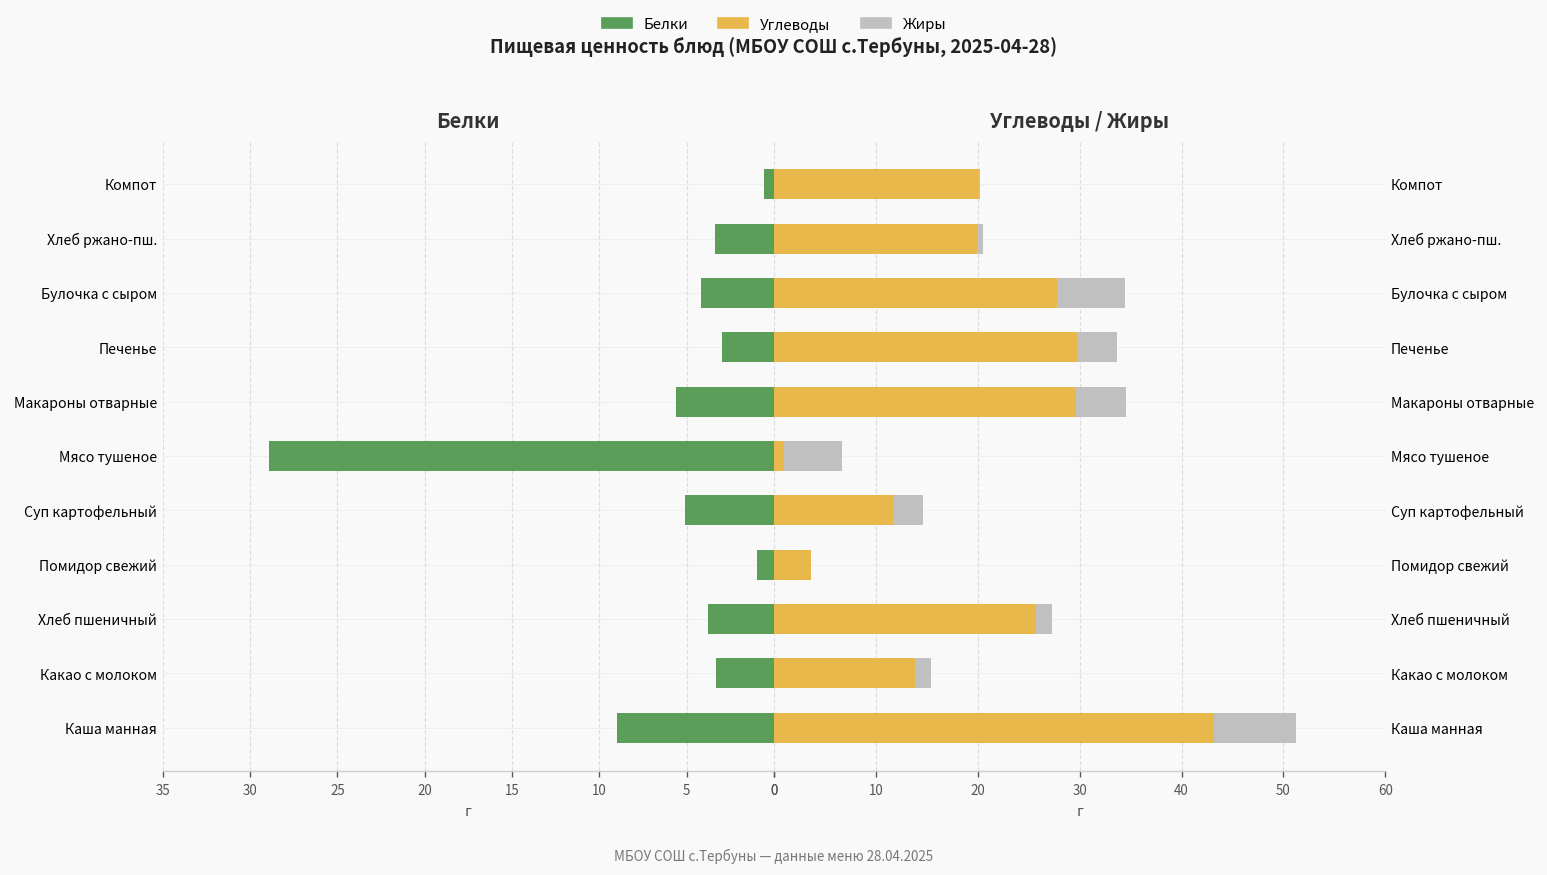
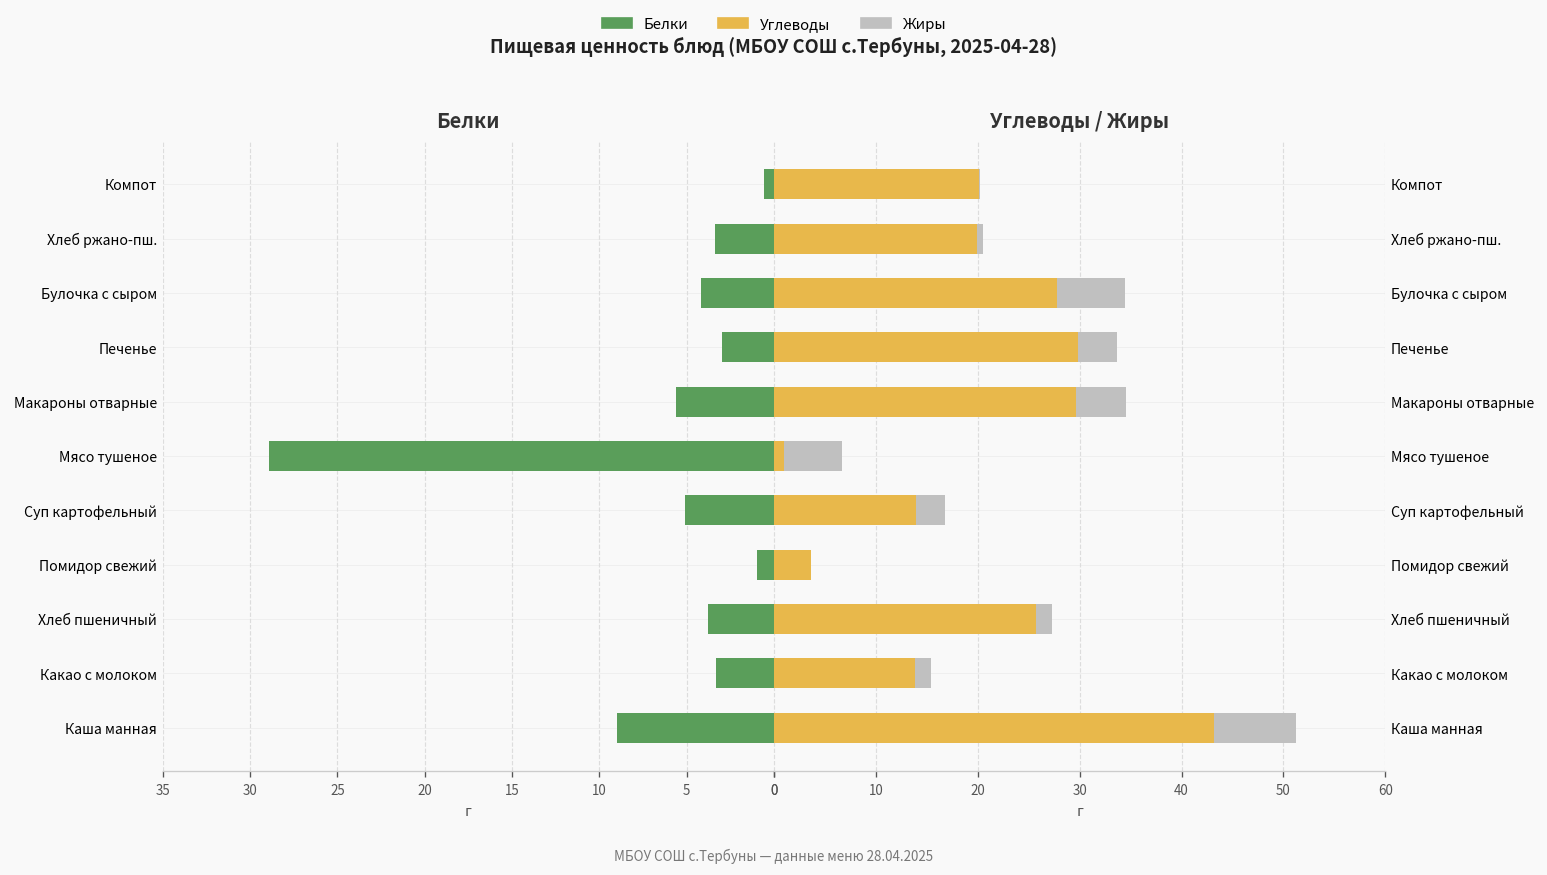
  {
    "Белки": {
      "Компот": 0.6,
      "Хлеб ржано-пш.": 3.4,
      "Булочка с сыром": 4.2,
      "Печенье": 3.0,
      "Макароны отварные": 5.6,
      "Мясо тушеное": 28.9,
      "Суп картофельный": 5.1,
      "Помидор свежий": 1.0,
      "Хлеб пшеничный": 3.8,
      "Какао с молоком": 3.3,
      "Каша манная": 9.0
    },
    "Углеводы / Жиры": {
      "Углеводы": {
        "Компот": 20,
        "Хлеб ржано-пш.": 20,
        "Булочка с сыром": 28,
        "Печенье": 30,
        "Макароны отварные": 30,
        "Мясо тушеное": 1,
-       "Суп картофельный": 12,
+       "Суп картофельный": 14,
        "Помидор свежий": 4,
        "Хлеб пшеничный": 26,
        "Какао с молоком": 14,
        "Каша манная": 43
      },
      "Жиры": {
        "Хлеб ржано-пш.": 1,
        "Булочка с сыром": 7,
        "Печенье": 4,
        "Макароны отварные": 5,
        "Мясо тушеное": 6,
        "Суп картофельный": 3,
        "Помидор свежий": 0,
        "Хлеб пшеничный": 2,
        "Какао с молоком": 2,
        "Каша манная": 8
      }
    }
  }
